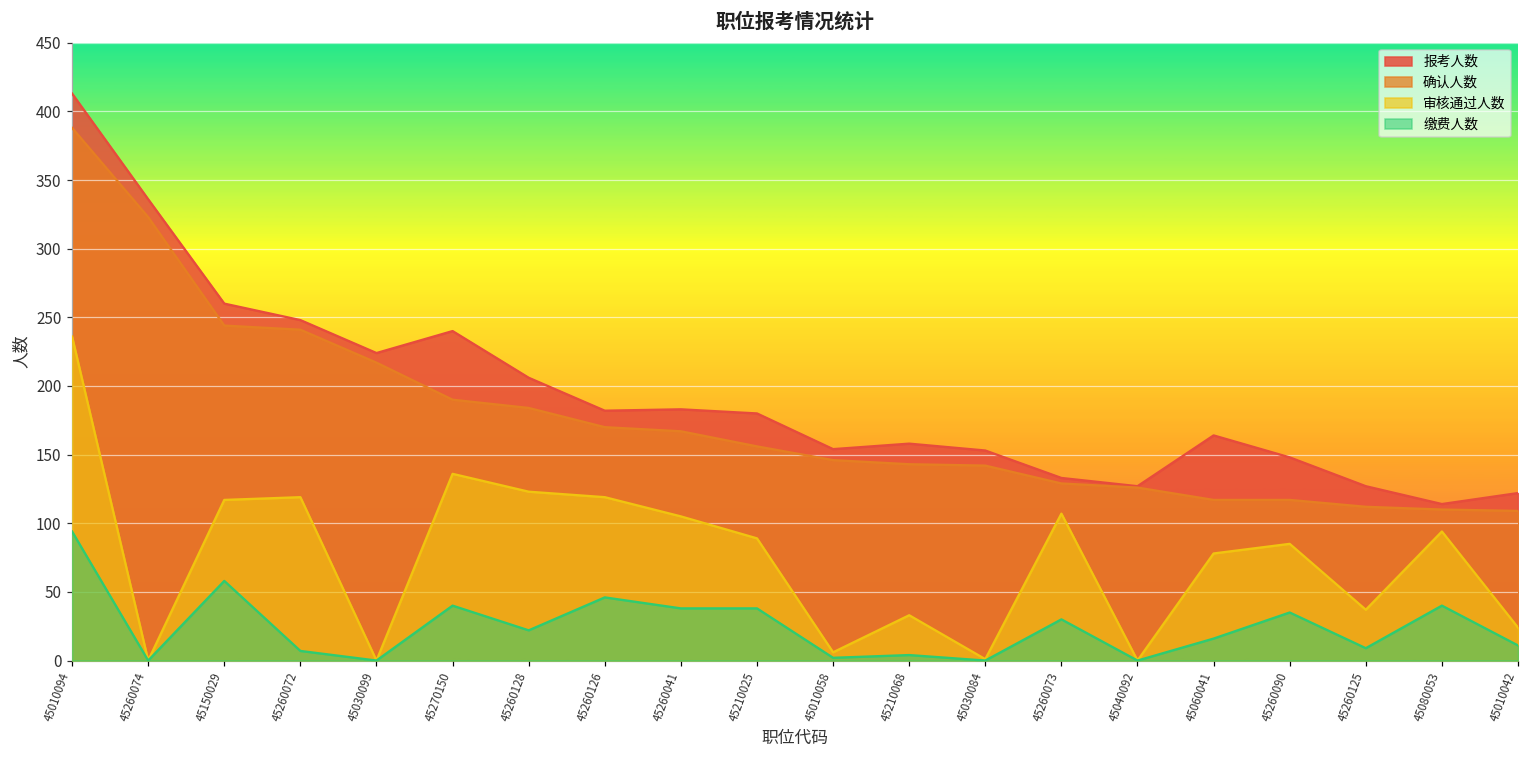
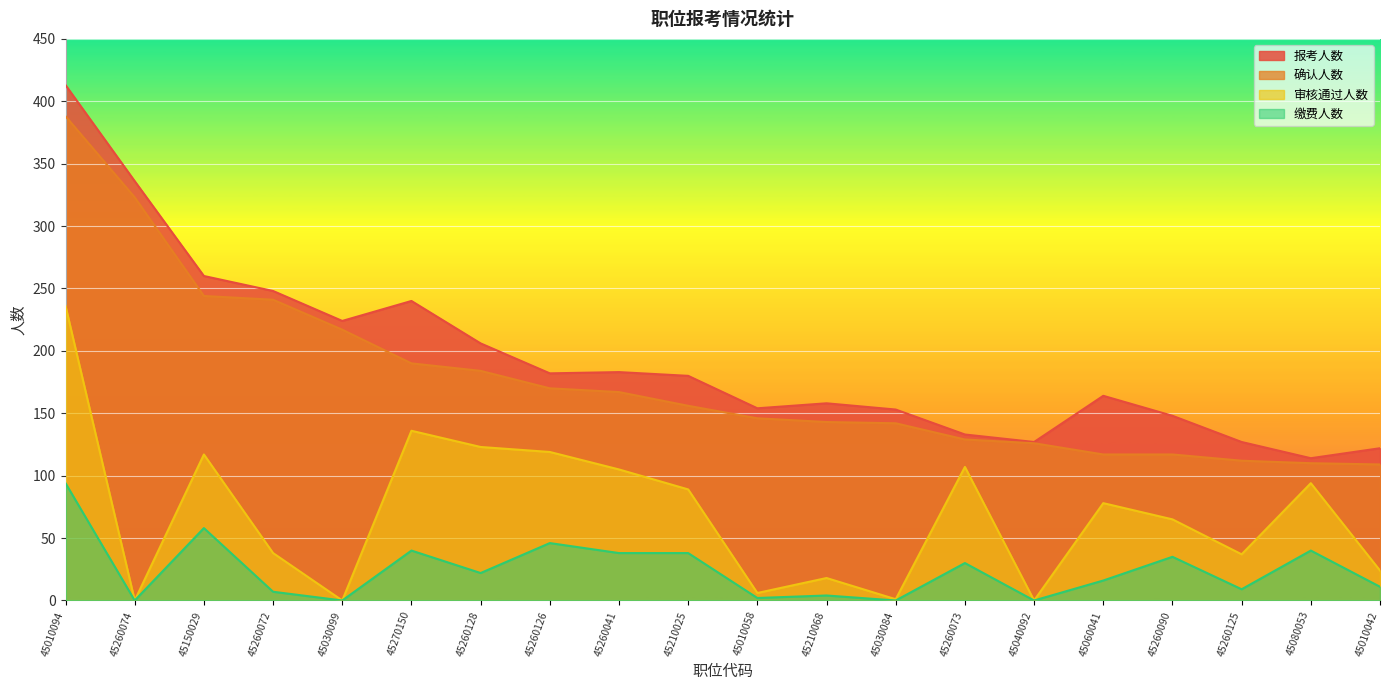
  {
    "审核通过人数": {
      "45010094": 236,
      "45150029": 117,
-     "45260072": 119,
+     "45260072": 38,
      "45270150": 136,
      "45260128": 123,
      "45260126": 119,
      "45260041": 105,
      "45210025": 89,
      "45010058": 6,
-     "45210068": 33,
+     "45210068": 18,
      "45260073": 107,
      "45060041": 78,
-     "45260090": 85,
+     "45260090": 65,
      "45260125": 37,
      "45080053": 94,
      "45010042": 24
    },
    "缴费人数": {
      "45010094": 94,
      "45150029": 58,
      "45260072": 7,
      "45270150": 40,
      "45260128": 22,
      "45260126": 46,
      "45260041": 38,
      "45210025": 38,
      "45010058": 2,
      "45210068": 4,
      "45260073": 30,
      "45060041": 16,
      "45260090": 35,
      "45260125": 9,
      "45080053": 40,
      "45010042": 11
    }
  }
